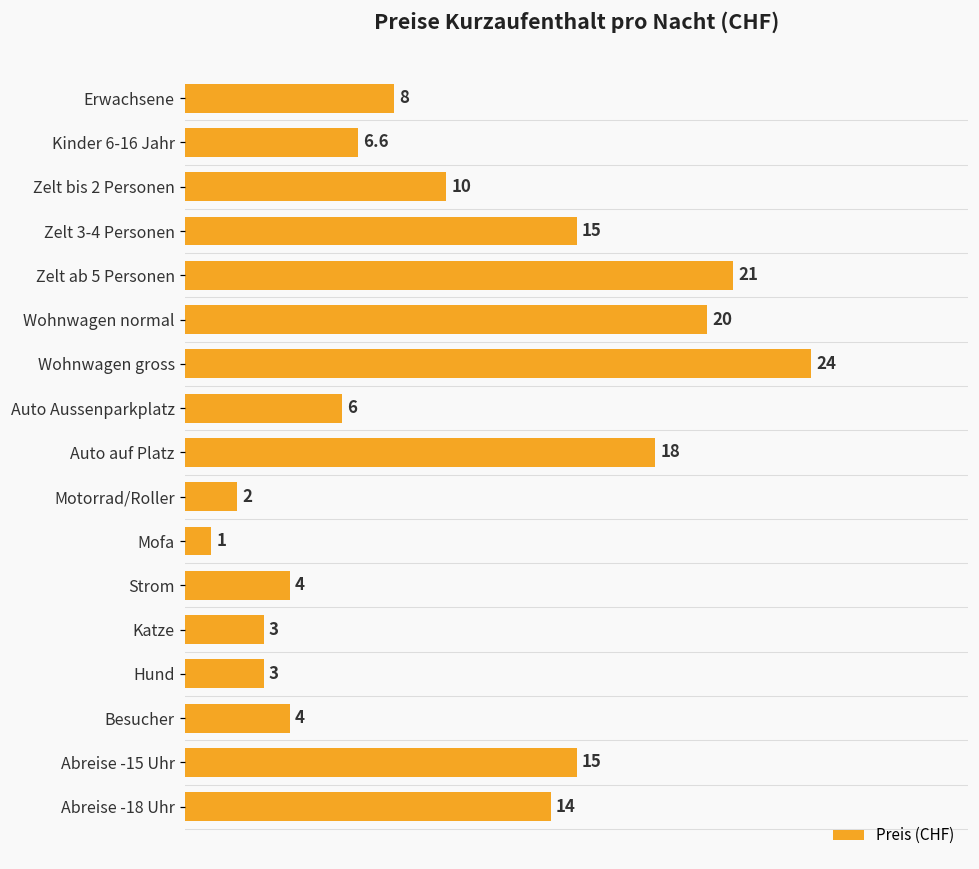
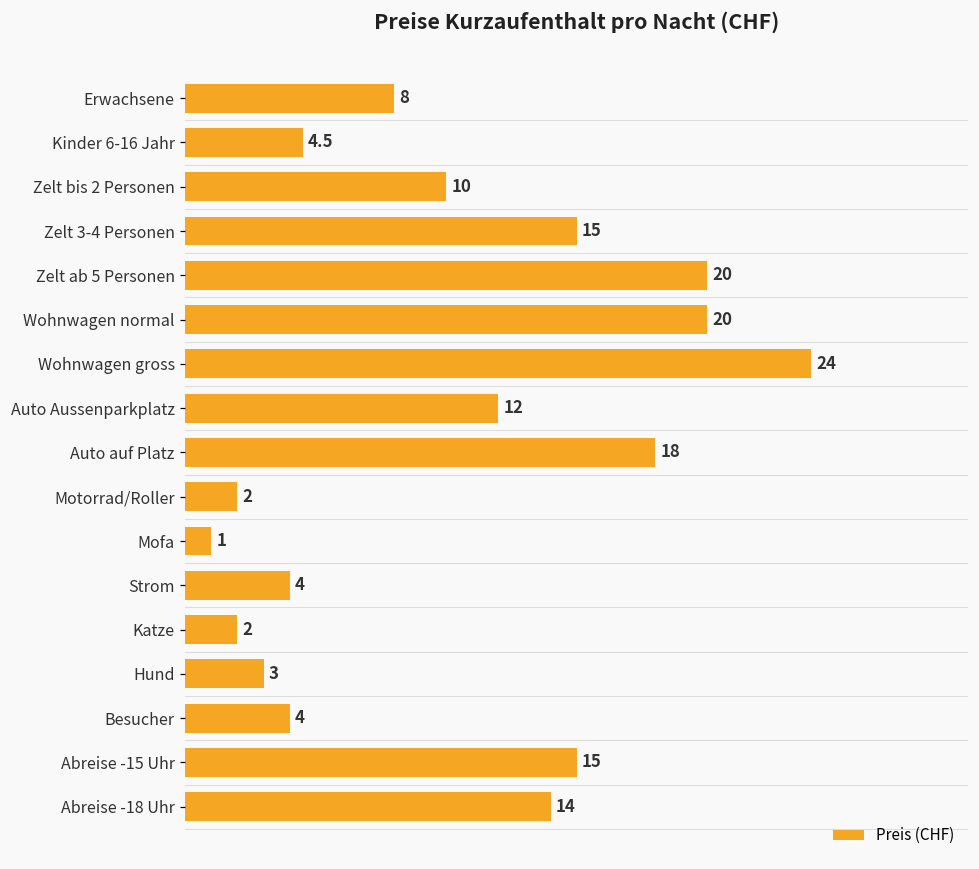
  {
    "Erwachsene": 8,
-   "Kinder 6-16 Jahr": 6.6,
+   "Kinder 6-16 Jahr": 4.5,
    "Zelt bis 2 Personen": 10,
    "Zelt 3-4 Personen": 15,
-   "Zelt ab 5 Personen": 21,
+   "Zelt ab 5 Personen": 20,
    "Wohnwagen normal": 20,
    "Wohnwagen gross": 24,
-   "Auto Aussenparkplatz": 6,
+   "Auto Aussenparkplatz": 12,
    "Auto auf Platz": 18,
    "Motorrad/Roller": 2,
    "Mofa": 1,
    "Strom": 4,
-   "Katze": 3,
+   "Katze": 2,
    "Hund": 3,
    "Besucher": 4,
    "Abreise -15 Uhr": 15,
    "Abreise -18 Uhr": 14
  }
